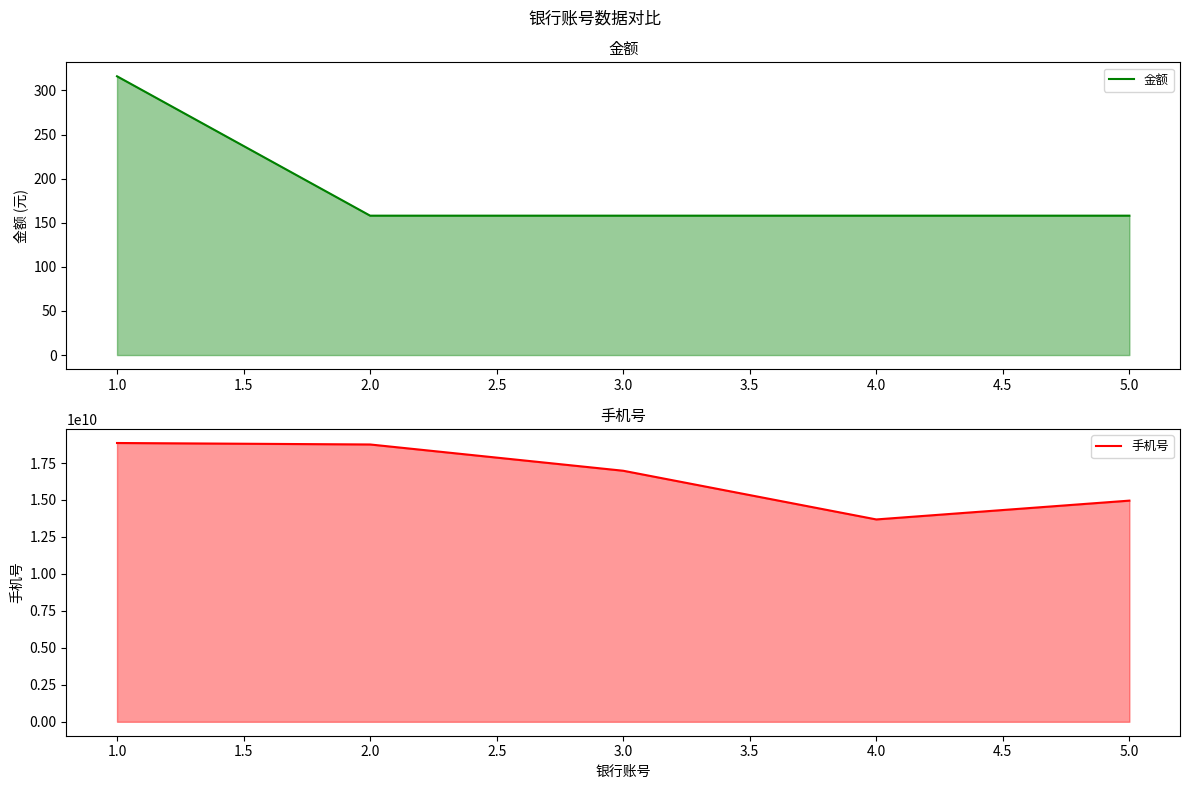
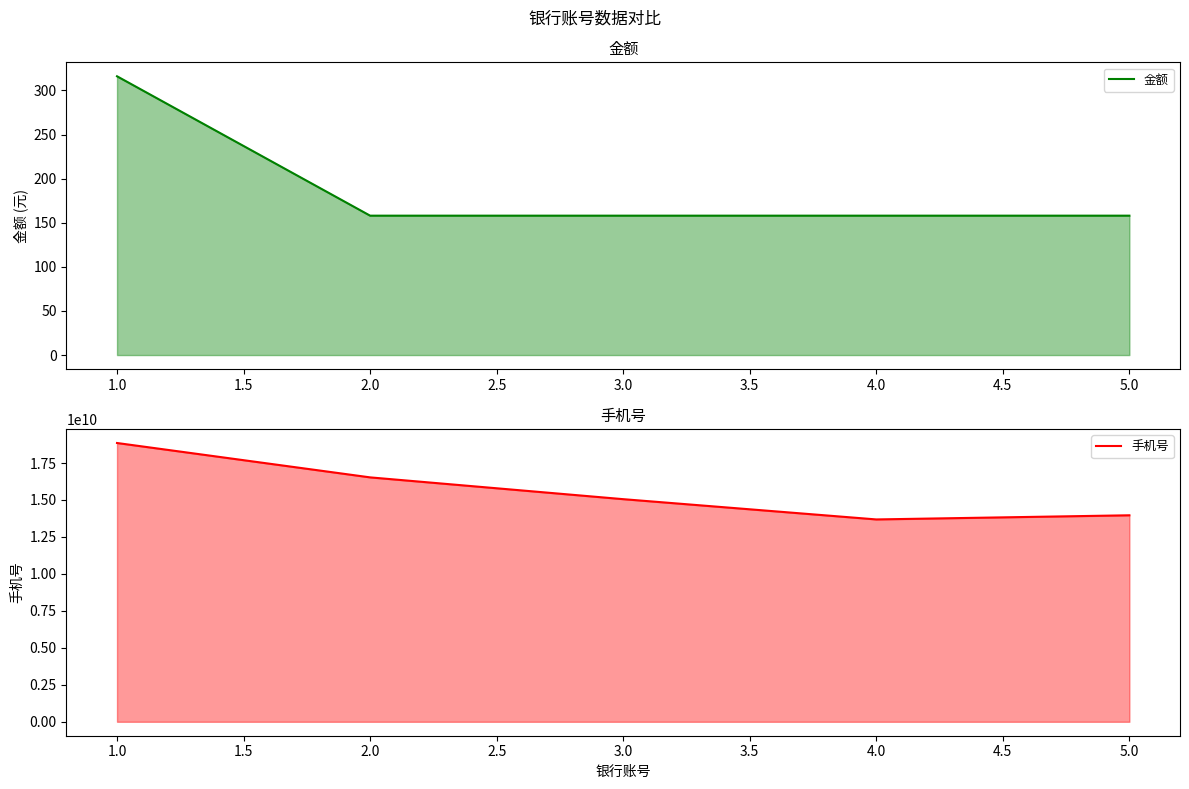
  {
    "金额": {
      "1.0": 320,
      "2.0": 160,
      "3.0": 160,
      "4.0": 160,
      "5.0": 160
    },
    "手机号": {
      "1.0": 18900000000,
-     "2.0": 18800000000,
-     "3.0": 17000000000,
+     "2.0": 16500000000,
+     "3.0": 15100000000,
      "4.0": 13700000000,
-     "5.0": 15000000000
+     "5.0": 14000000000
    }
  }
